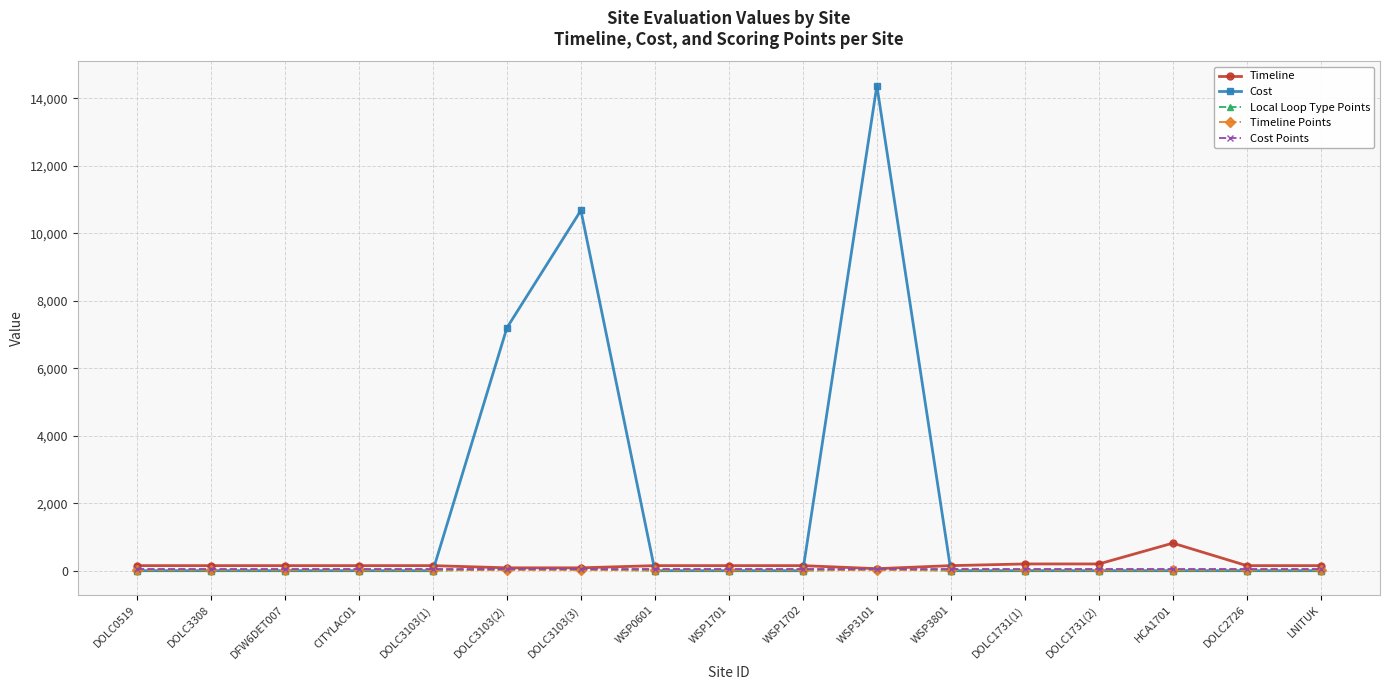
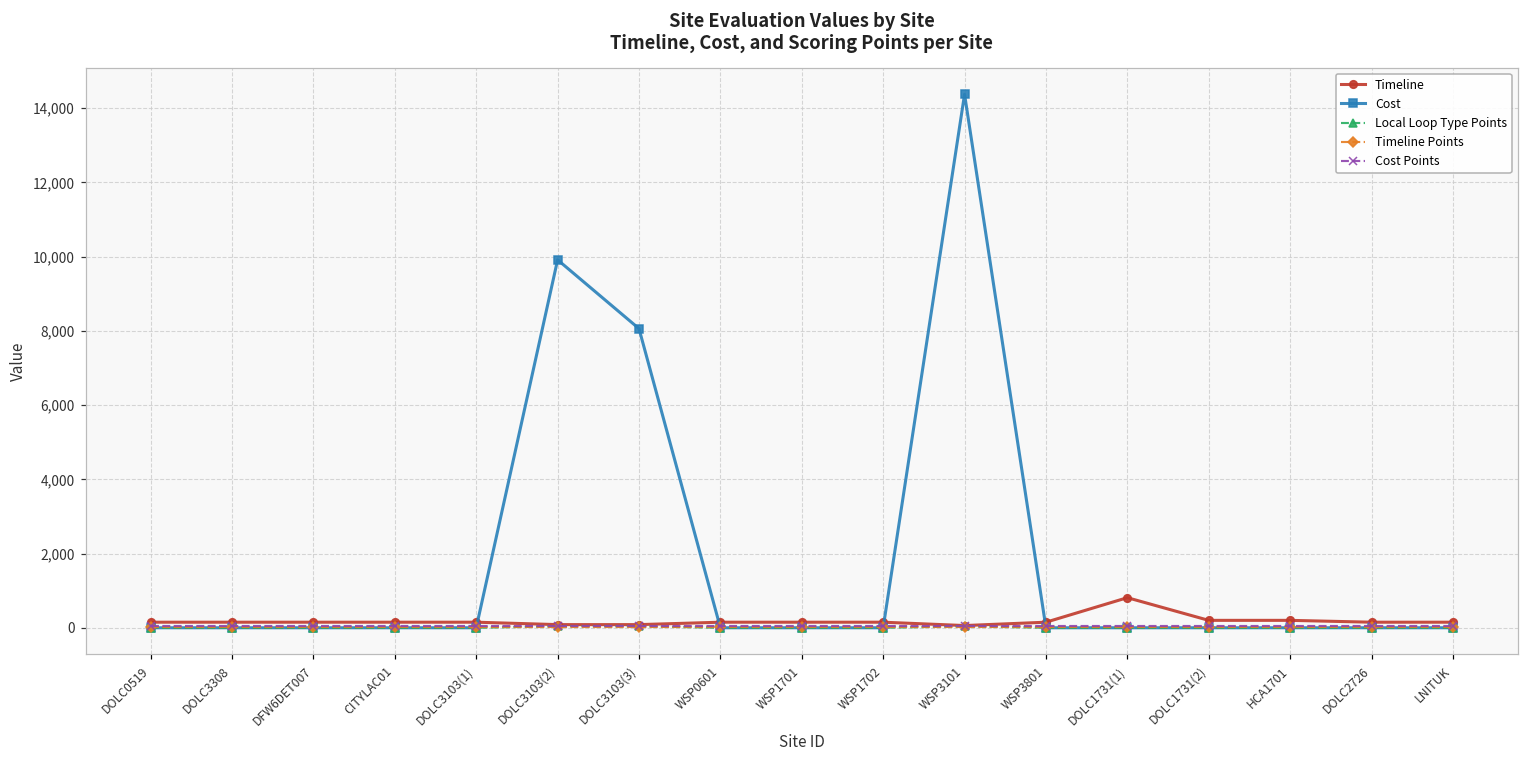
  {
    "Timeline": {
      "DOLC0519": "200",
      "DOLC3308": "200",
      "DFW6DET007": "200",
      "CITYLAC01": "200",
      "DOLC3103(1)": "200",
      "WSP0601": "200",
      "WSP1701": "200",
      "WSP1702": "200",
      "WSP3801": "200",
-     "DOLC1731(1)": "200",
+     "DOLC1731(1)": "800",
      "DOLC1731(2)": "200",
-     "HCA1701": "800",
+     "HCA1701": "200",
      "DOLC2726": "200",
      "LNITUK": "200"
    },
    "Cost": {
-     "DOLC3103(2)": "7,200",
-     "DOLC3103(3)": "10,700",
+     "DOLC3103(2)": "9,900",
+     "DOLC3103(3)": "8,100",
      "WSP3101": "14,400"
    }
  }
